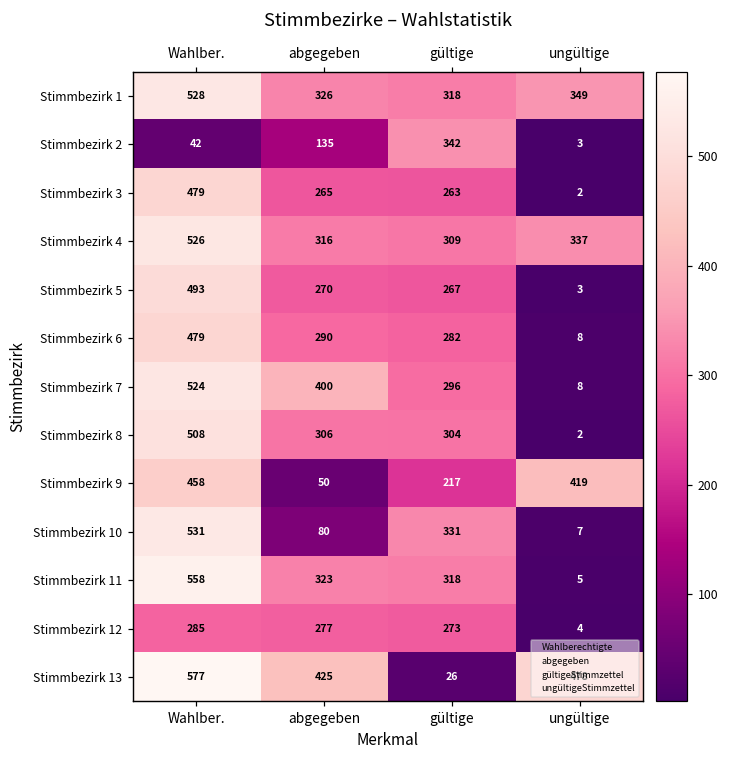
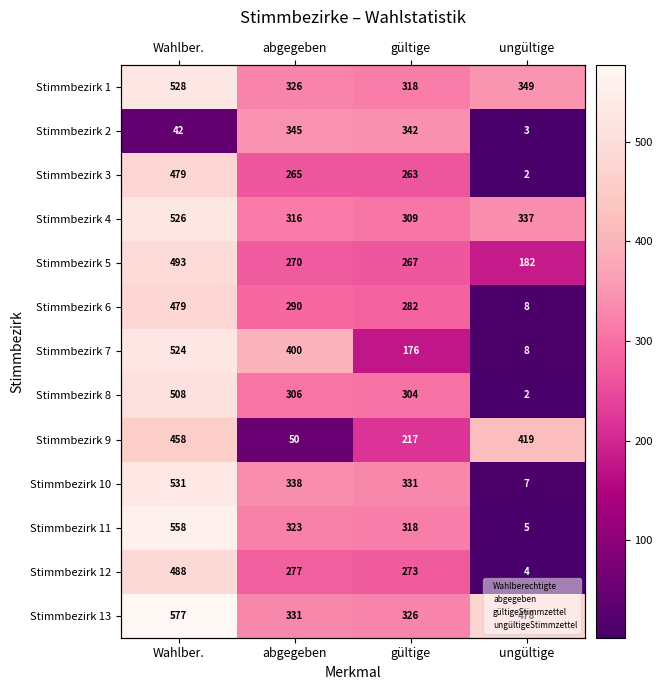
  {
    "Stimmbezirk 1": {
      "Wahlber.": 528,
      "abgegeben": 326,
      "gültige": 318,
      "ungültige": 349
    },
    "Stimmbezirk 2": {
      "Wahlber.": 42,
-     "abgegeben": 135,
+     "abgegeben": 345,
      "gültige": 342,
      "ungültige": 3
    },
    "Stimmbezirk 3": {
      "Wahlber.": 479,
      "abgegeben": 265,
      "gültige": 263,
      "ungültige": 2
    },
    "Stimmbezirk 4": {
      "Wahlber.": 526,
      "abgegeben": 316,
      "gültige": 309,
      "ungültige": 337
    },
    "Stimmbezirk 5": {
      "Wahlber.": 493,
      "abgegeben": 270,
      "gültige": 267,
-     "ungültige": 3
+     "ungültige": 182
    },
    "Stimmbezirk 6": {
      "Wahlber.": 479,
      "abgegeben": 290,
      "gültige": 282,
      "ungültige": 8
    },
    "Stimmbezirk 7": {
      "Wahlber.": 524,
      "abgegeben": 400,
-     "gültige": 296,
+     "gültige": 176,
      "ungültige": 8
    },
    "Stimmbezirk 8": {
      "Wahlber.": 508,
      "abgegeben": 306,
      "gültige": 304,
      "ungültige": 2
    },
    "Stimmbezirk 9": {
      "Wahlber.": 458,
      "abgegeben": 50,
      "gültige": 217,
      "ungültige": 419
    },
    "Stimmbezirk 10": {
      "Wahlber.": 531,
-     "abgegeben": 80,
+     "abgegeben": 338,
      "gültige": 331,
      "ungültige": 7
    },
    "Stimmbezirk 11": {
      "Wahlber.": 558,
      "abgegeben": 323,
      "gültige": 318,
      "ungültige": 5
    },
    "Stimmbezirk 12": {
-     "Wahlber.": 285,
+     "Wahlber.": 488,
      "abgegeben": 277,
      "gültige": 273,
      "ungültige": 4
    },
    "Stimmbezirk 13": {
      "Wahlber.": 577,
-     "abgegeben": 425,
-     "gültige": 26
+     "abgegeben": 331,
+     "gültige": 326
    }
  }
